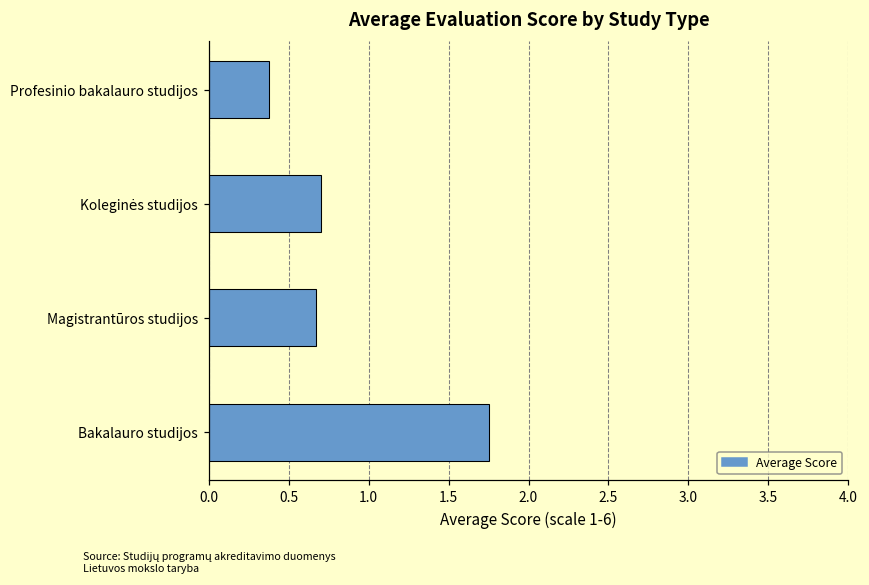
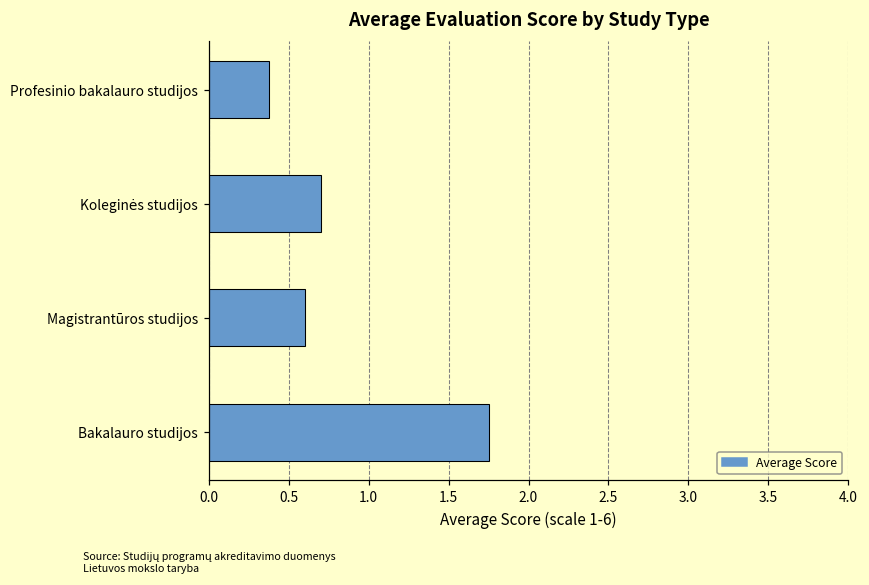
  {
    "Profesinio bakalauro studijos": 0.38,
    "Koleginės studijos": 0.70,
-   "Magistrantūros studijos": 0.67,
+   "Magistrantūros studijos": 0.60,
    "Bakalauro studijos": 1.75
  }
